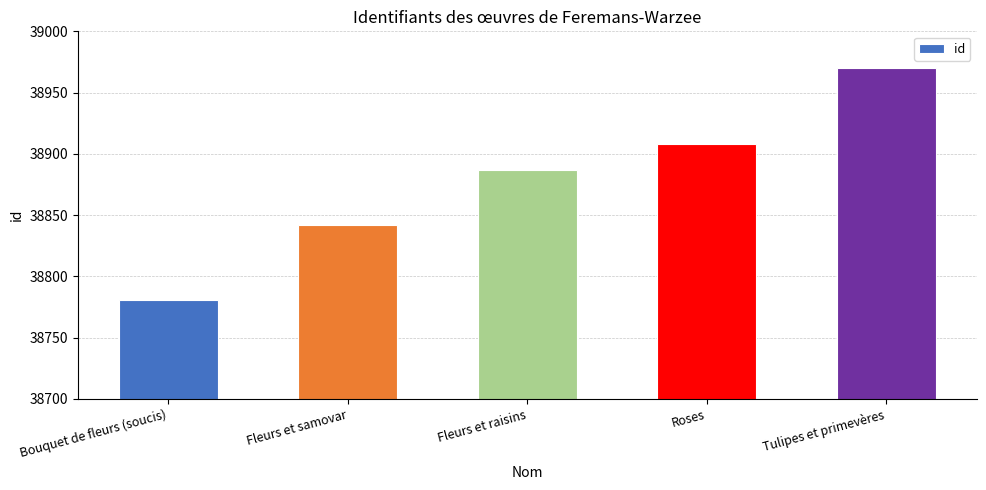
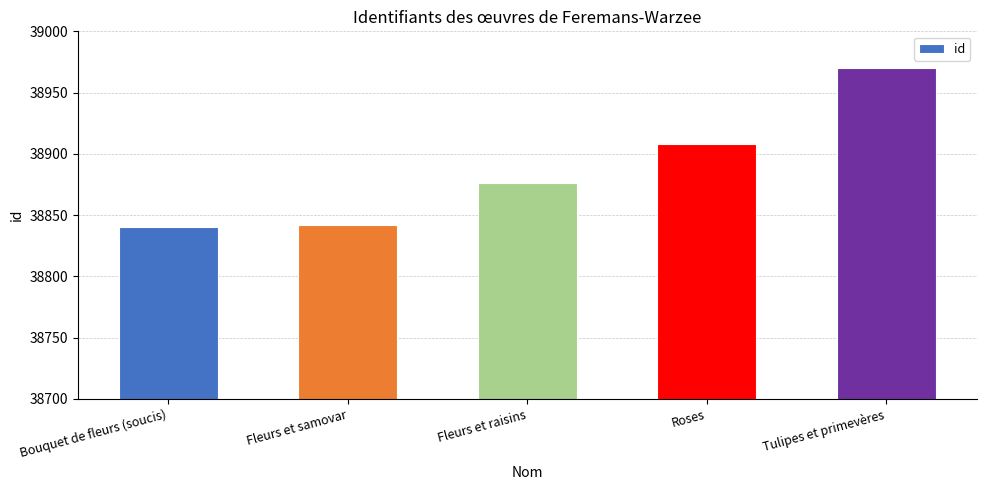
  {
-   "Bouquet de fleurs (soucis)": 38781,
+   "Bouquet de fleurs (soucis)": 38840,
    "Fleurs et samovar": 38842,
-   "Fleurs et raisins": 38887,
+   "Fleurs et raisins": 38876,
    "Roses": 38908,
    "Tulipes et primevères": 38970
  }
